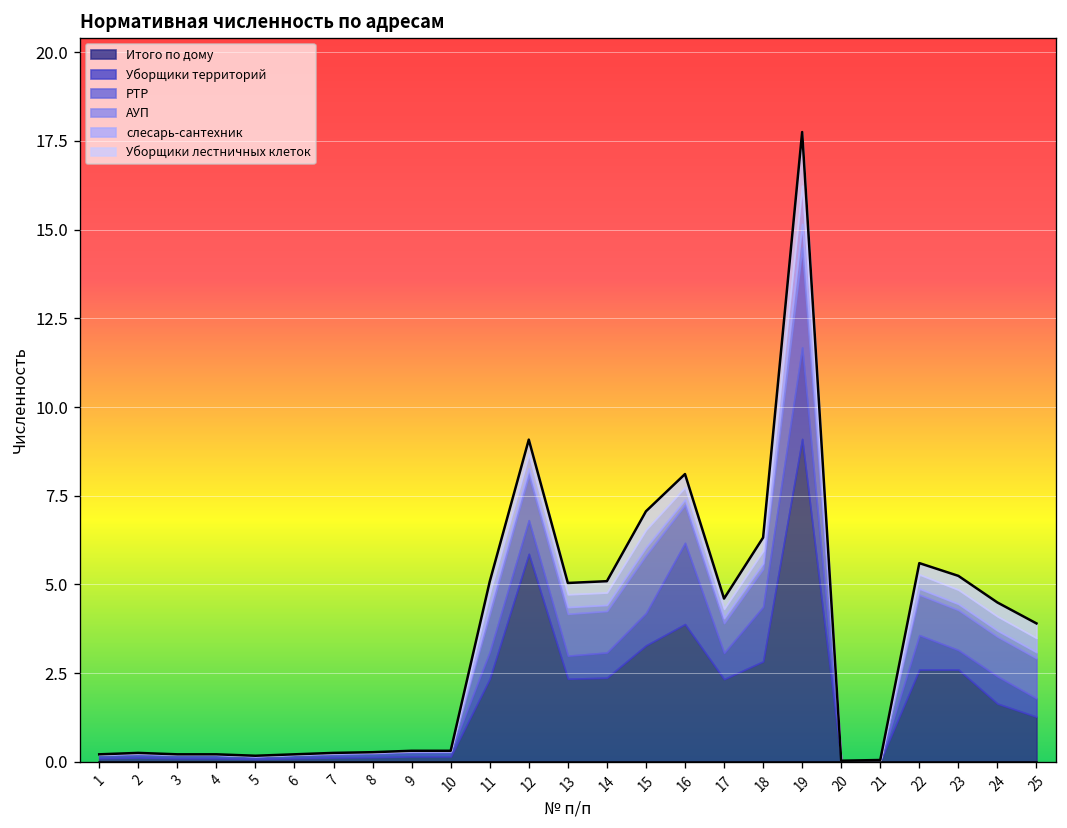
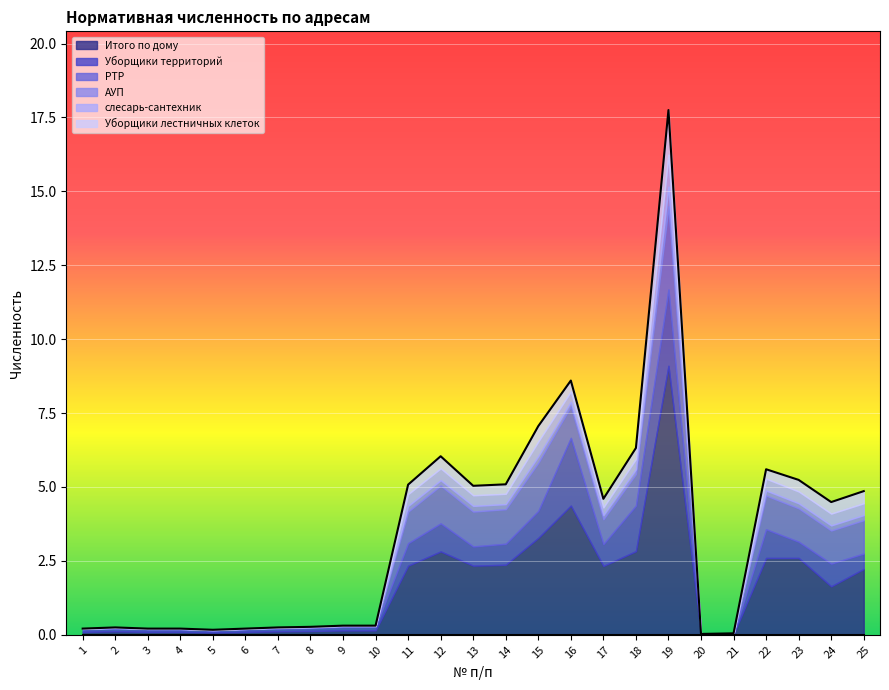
  {
    "Итого по дому": {
      "1": 0.1,
      "2": 0.1,
      "3": 0.1,
      "4": 0.1,
      "6": 0.1,
      "7": 0.1,
      "8": 0.1,
      "9": 0.2,
      "10": 0.2,
      "11": 2.3,
-     "12": 5.9,
+     "12": 2.8,
      "13": 2.3,
      "14": 2.4,
      "15": 3.3,
-     "16": 3.9,
+     "16": 4.4,
      "17": 2.3,
      "18": 2.8,
      "19": 9.1,
      "22": 2.6,
      "23": 2.6,
      "24": 1.6,
-     "25": 1.3
+     "25": 2.2
    }
  }
